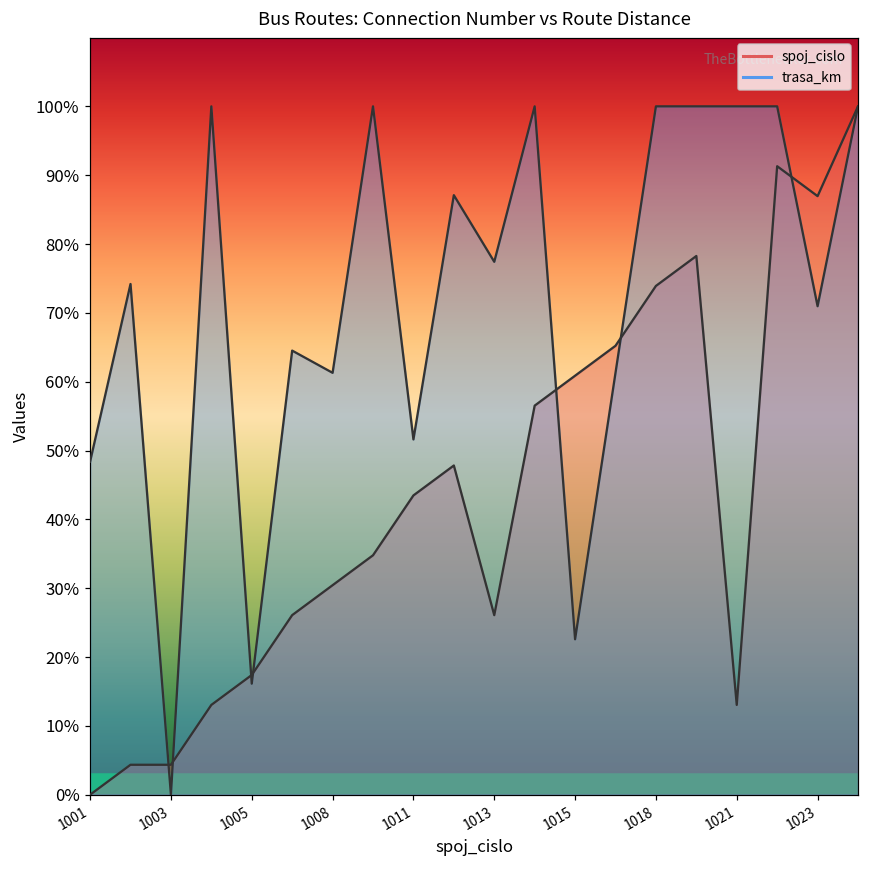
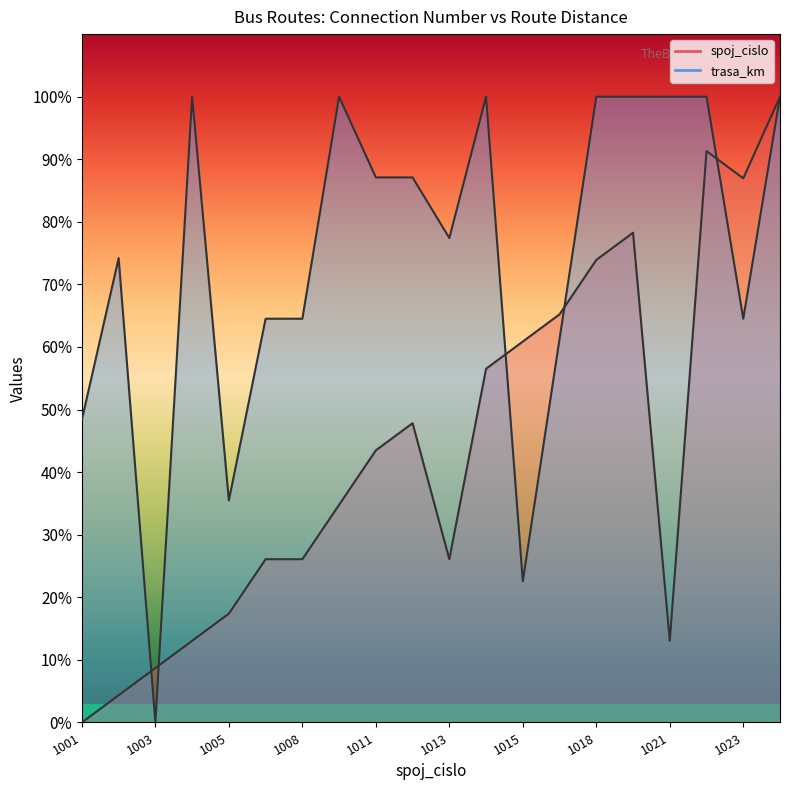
  {
    "spoj_cislo": {
      "1001": "0%",
-     "1003": "4%",
+     "1003": "9%",
      "1005": "17%",
-     "1008": "30%",
+     "1008": "26%",
      "1011": "43%",
      "1013": "26%",
      "1015": "61%",
      "1018": "74%",
      "1021": "13%",
      "1023": "87%"
    },
    "trasa_km": {
      "1001": "48%",
      "1003": "0%",
-     "1005": "16%",
-     "1008": "61%",
-     "1011": "52%",
+     "1005": "35%",
+     "1008": "65%",
+     "1011": "87%",
      "1013": "77%",
      "1015": "23%",
      "1018": "100%",
      "1021": "100%",
-     "1023": "71%"
+     "1023": "65%"
    }
  }
